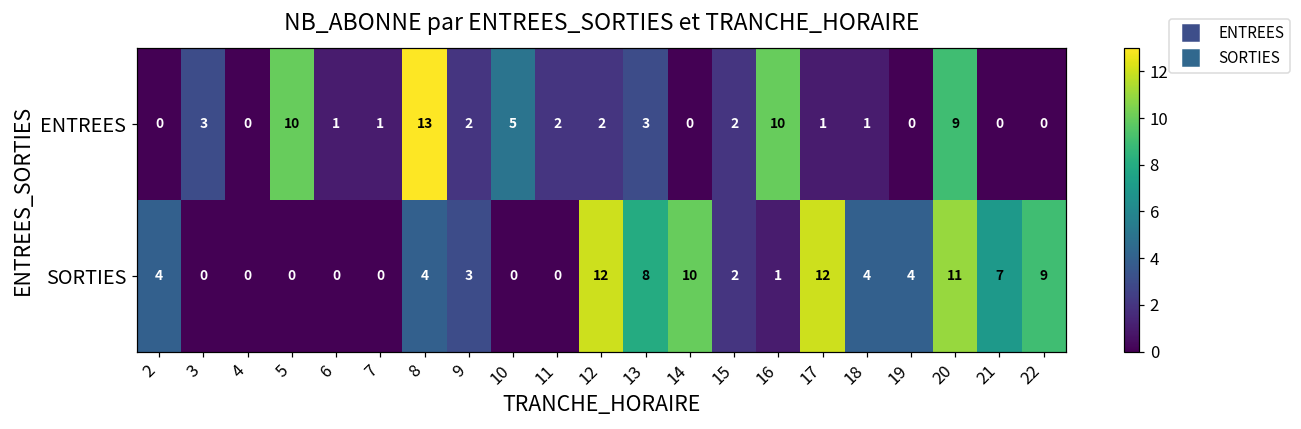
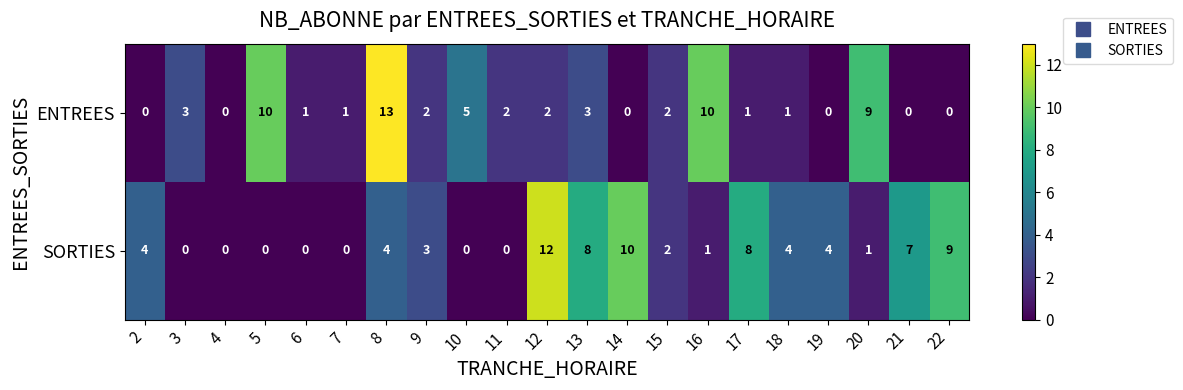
  {
    "ENTREES": {
      "2": 0,
      "3": 3,
      "4": 0,
      "5": 10,
      "6": 1,
      "7": 1,
      "8": 13,
      "9": 2,
      "10": 5,
      "11": 2,
      "12": 2,
      "13": 3,
      "14": 0,
      "15": 2,
      "16": 10,
      "17": 1,
      "18": 1,
      "19": 0,
      "20": 9,
      "21": 0,
      "22": 0
    },
    "SORTIES": {
      "2": 4,
      "3": 0,
      "4": 0,
      "5": 0,
      "6": 0,
      "7": 0,
      "8": 4,
      "9": 3,
      "10": 0,
      "11": 0,
      "12": 12,
      "13": 8,
      "14": 10,
      "15": 2,
      "16": 1,
-     "17": 12,
+     "17": 8,
      "18": 4,
      "19": 4,
-     "20": 11,
+     "20": 1,
      "21": 7,
      "22": 9
    }
  }
